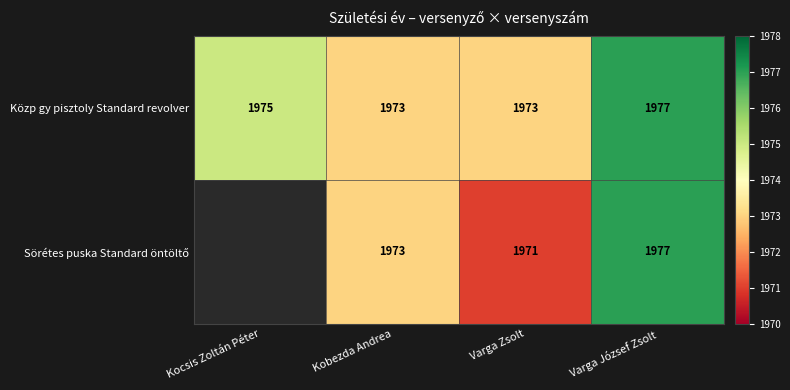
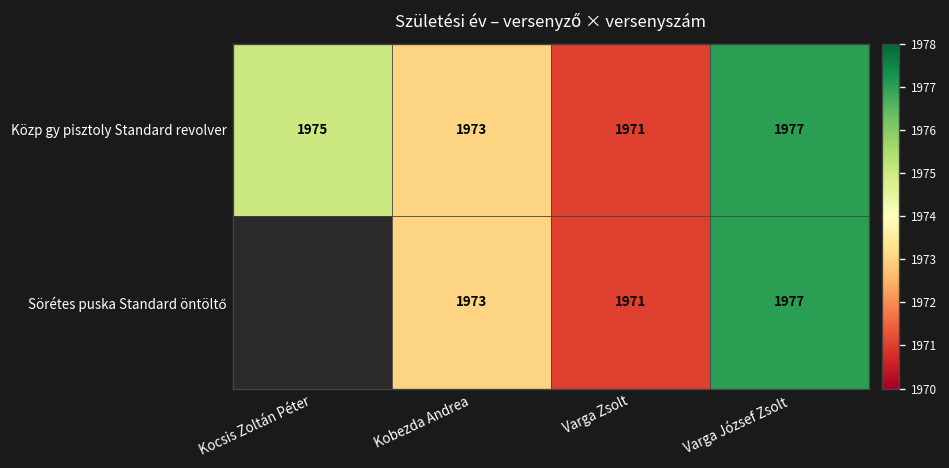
  {
    "Közp gy pisztoly Standard revolver": {
      "Kocsis Zoltán Péter": 1975,
      "Kobezda Andrea": 1973,
-     "Varga Zsolt": 1973,
+     "Varga Zsolt": 1971,
      "Varga József Zsolt": 1977
    },
    "Sörétes puska Standard öntöltő": {
      "Kobezda Andrea": 1973,
      "Varga Zsolt": 1971,
      "Varga József Zsolt": 1977
    }
  }
